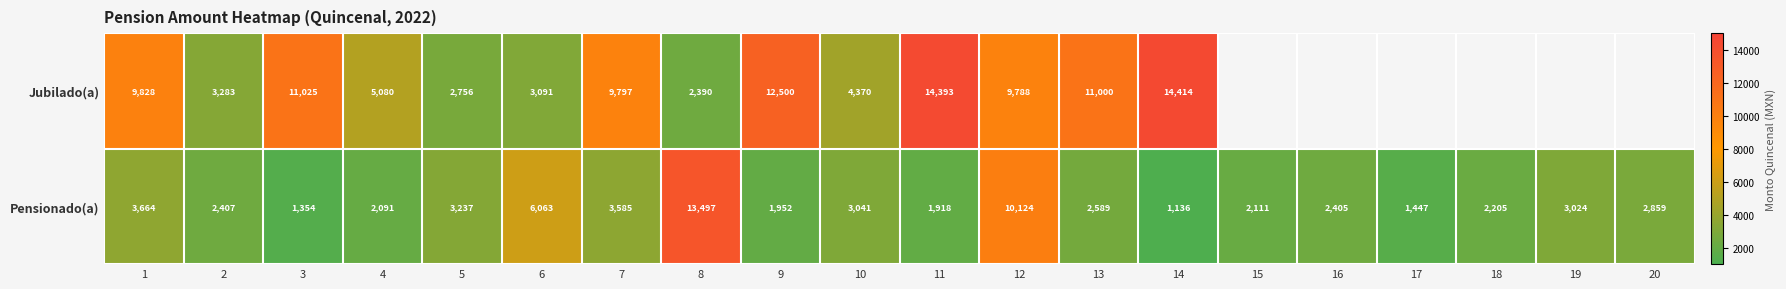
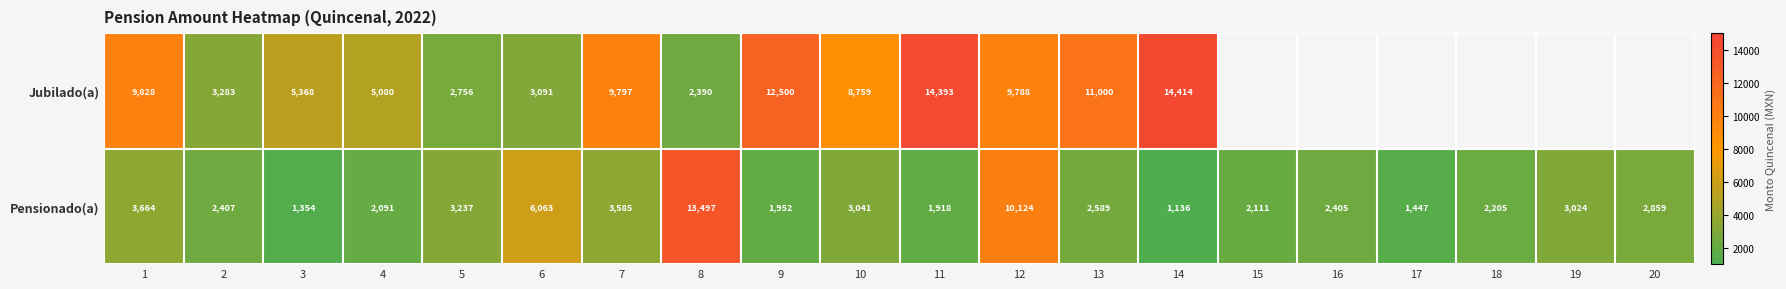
  {
    "Jubilado(a)": {
      "1": "9,828",
      "2": "3,283",
-     "3": "11,025",
+     "3": "5,368",
      "4": "5,080",
      "5": "2,756",
      "6": "3,091",
      "7": "9,797",
      "8": "2,390",
      "9": "12,500",
-     "10": "4,370",
+     "10": "8,759",
      "11": "14,393",
      "12": "9,788",
      "13": "11,000",
      "14": "14,414"
    },
    "Pensionado(a)": {
      "1": "3,664",
      "2": "2,407",
      "3": "1,354",
      "4": "2,091",
      "5": "3,237",
      "6": "6,063",
      "7": "3,585",
      "8": "13,497",
      "9": "1,952",
      "10": "3,041",
      "11": "1,918",
      "12": "10,124",
      "13": "2,589",
      "14": "1,136",
      "15": "2,111",
      "16": "2,405",
      "17": "1,447",
      "18": "2,205",
      "19": "3,024",
      "20": "2,859"
    }
  }
